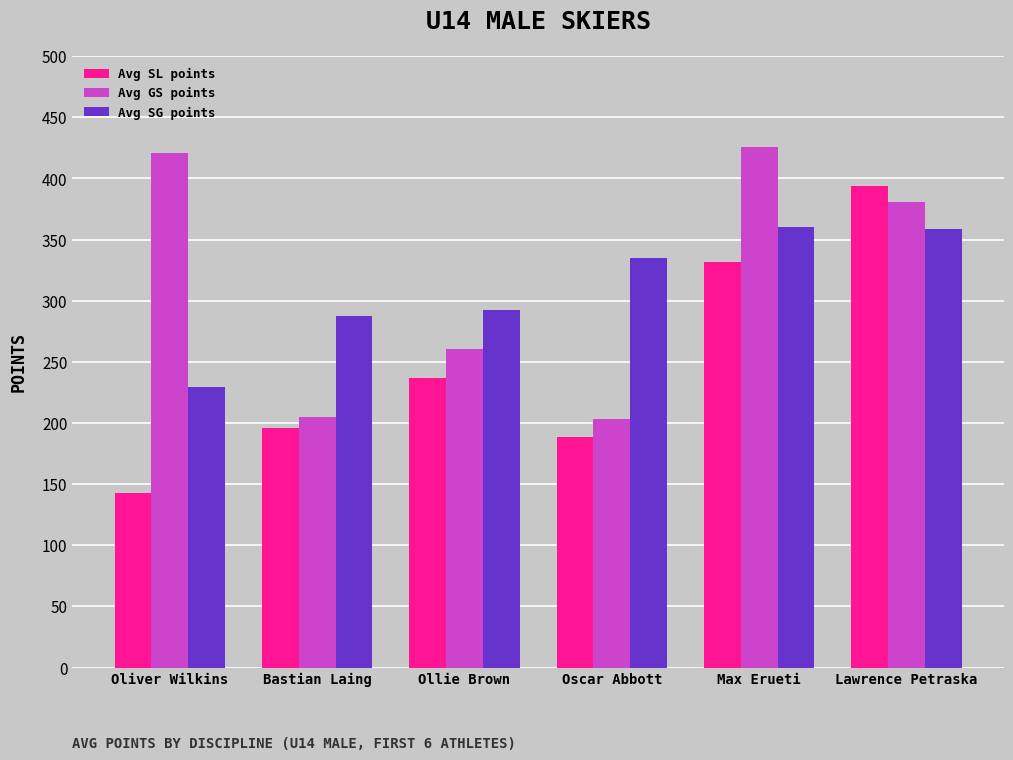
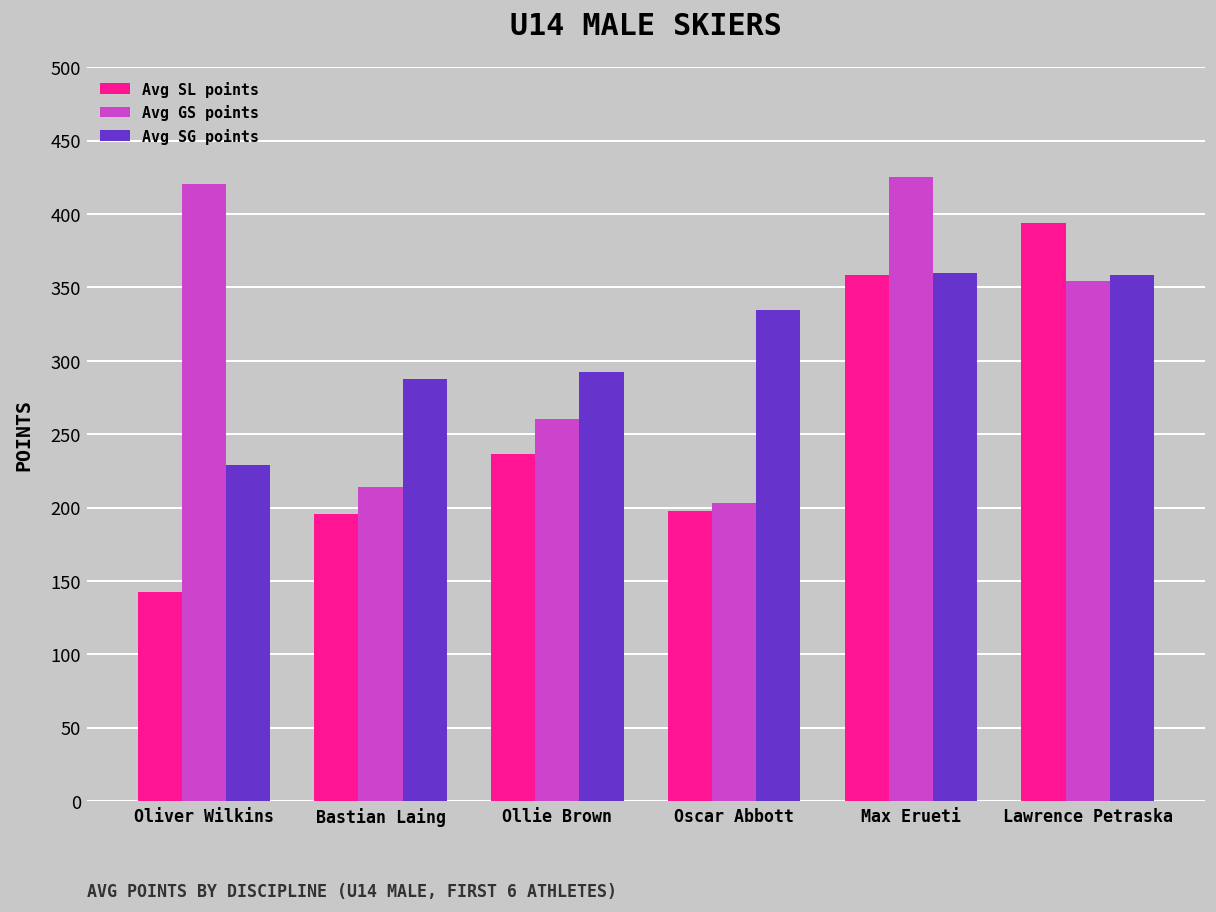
  {
    "Avg SL points": {
      "Oliver Wilkins": 143,
      "Bastian Laing": 196,
      "Ollie Brown": 236,
-     "Oscar Abbott": 188,
-     "Max Erueti": 332,
+     "Oscar Abbott": 198,
+     "Max Erueti": 359,
      "Lawrence Petraska": 394
    },
    "Avg GS points": {
      "Oliver Wilkins": 421,
-     "Bastian Laing": 205,
+     "Bastian Laing": 214,
      "Ollie Brown": 261,
      "Oscar Abbott": 203,
      "Max Erueti": 425,
-     "Lawrence Petraska": 381
+     "Lawrence Petraska": 354
    },
    "Avg SG points": {
      "Oliver Wilkins": 229,
      "Bastian Laing": 288,
      "Ollie Brown": 292,
      "Oscar Abbott": 335,
      "Max Erueti": 360,
      "Lawrence Petraska": 359
    }
  }
